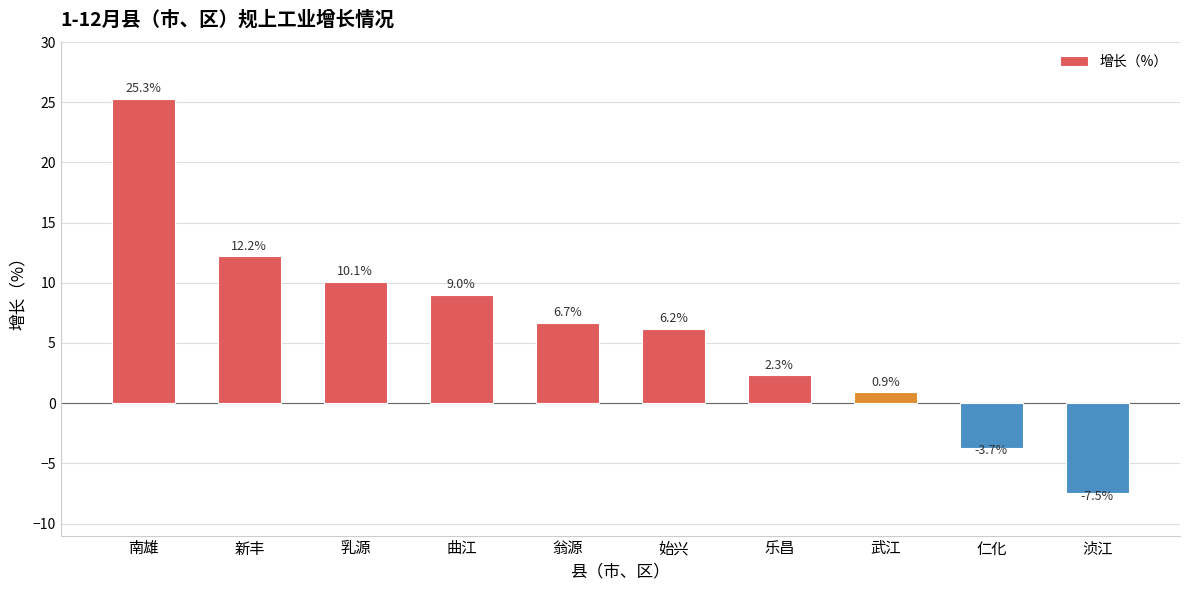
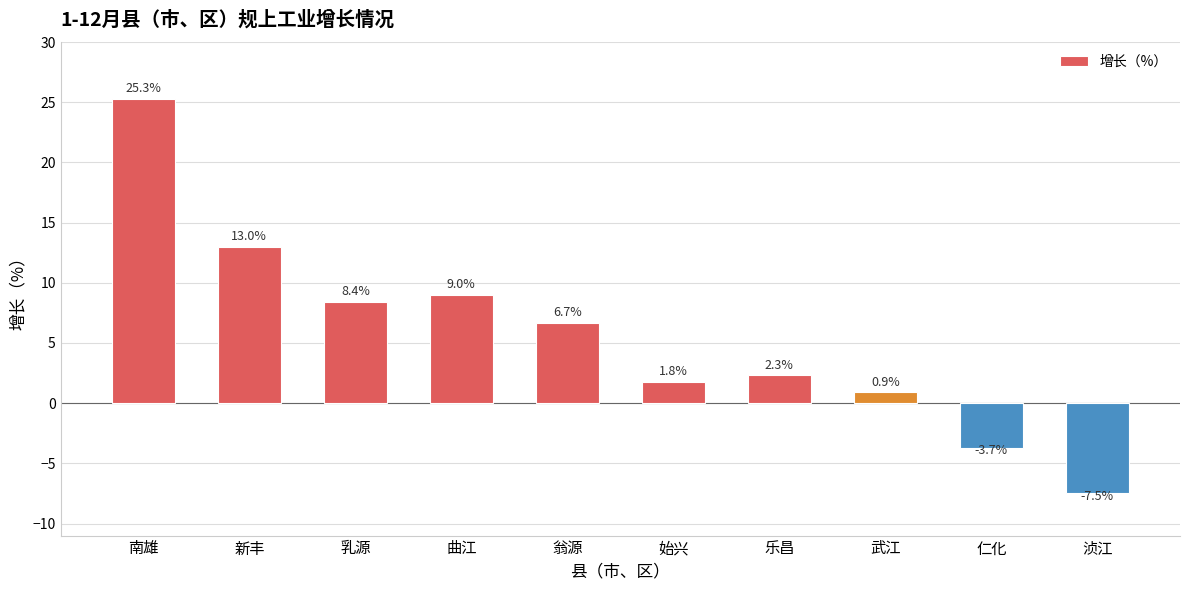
  {
    "南雄": "25.3%",
-   "新丰": "12.2%",
-   "乳源": "10.1%",
+   "新丰": "13.0%",
+   "乳源": "8.4%",
    "曲江": "9.0%",
    "翁源": "6.7%",
-   "始兴": "6.2%",
+   "始兴": "1.8%",
    "乐昌": "2.3%",
    "武江": "0.9%",
    "仁化": "-3.7%",
    "浈江": "-7.5%"
  }
